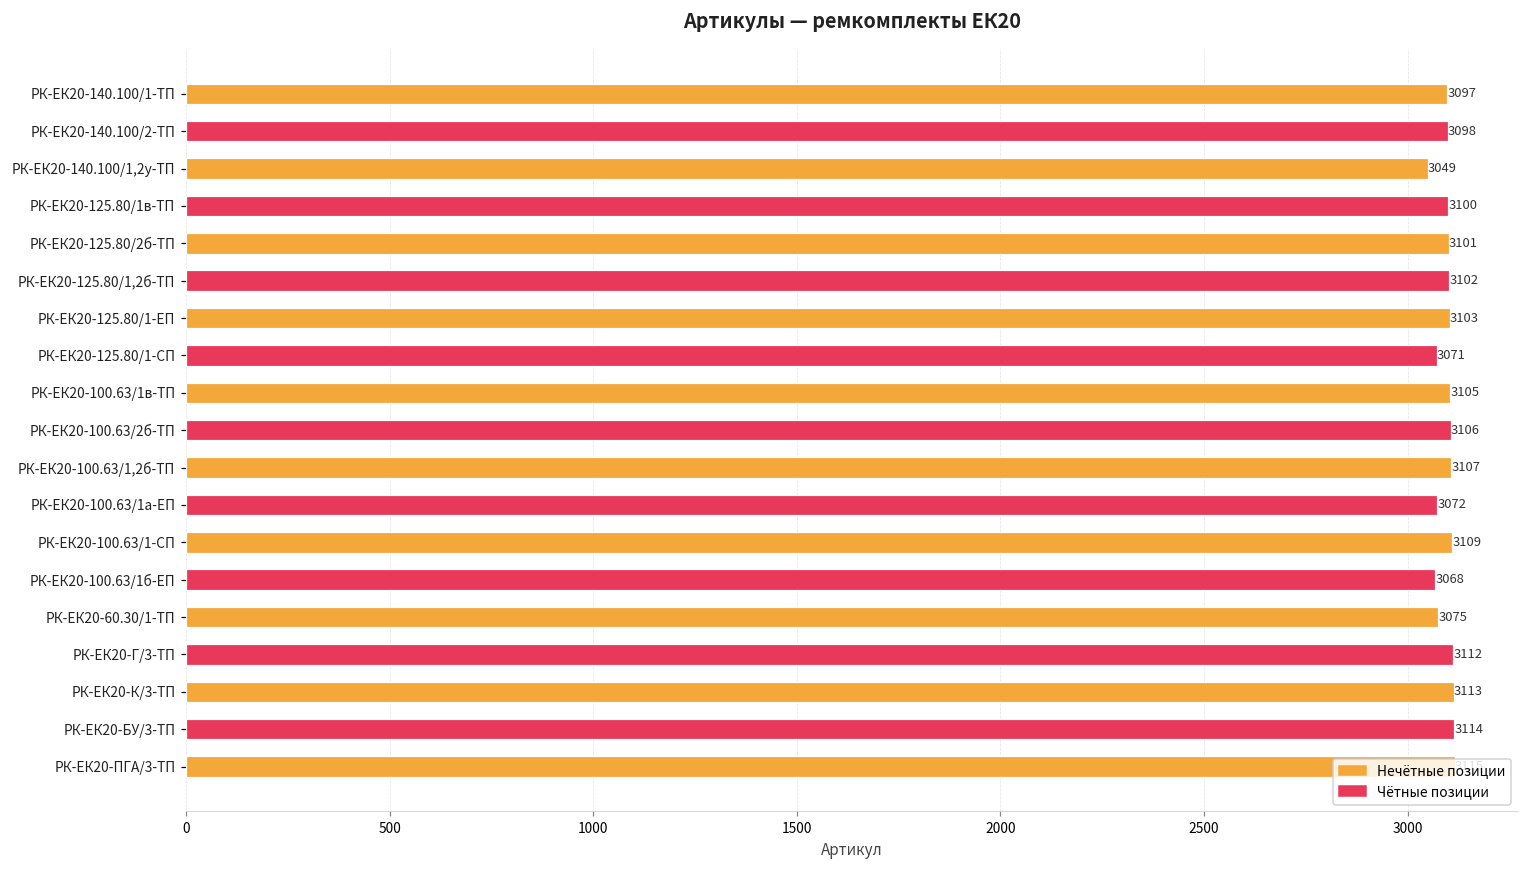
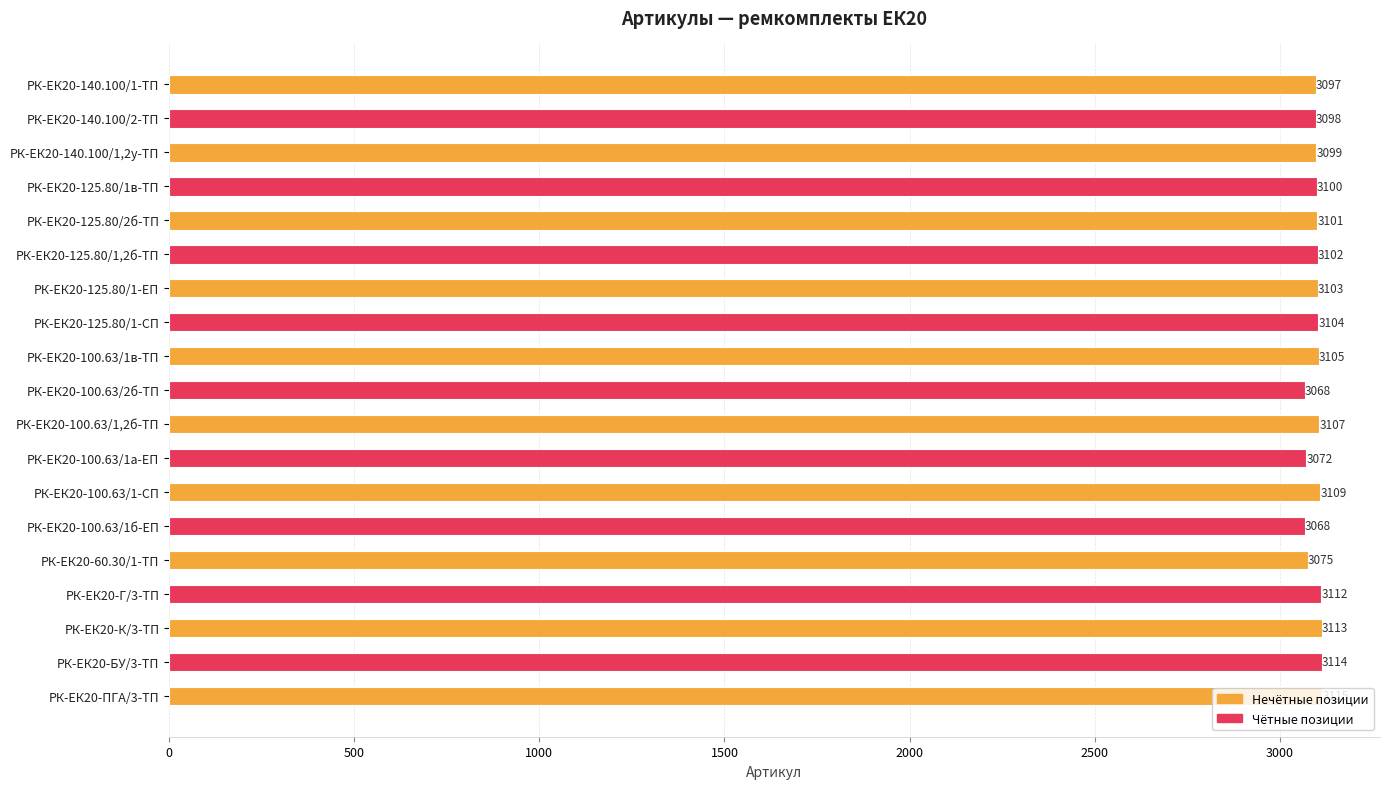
  {
    "РК-ЕК20-140.100/1-ТП": 3097,
    "РК-ЕК20-140.100/2-ТП": 3098,
-   "РК-ЕК20-140.100/1,2у-ТП": 3049,
+   "РК-ЕК20-140.100/1,2у-ТП": 3099,
    "РК-ЕК20-125.80/1в-ТП": 3100,
    "РК-ЕК20-125.80/2б-ТП": 3101,
    "РК-ЕК20-125.80/1,2б-ТП": 3102,
    "РК-ЕК20-125.80/1-ЕП": 3103,
-   "РК-ЕК20-125.80/1-СП": 3071,
+   "РК-ЕК20-125.80/1-СП": 3104,
    "РК-ЕК20-100.63/1в-ТП": 3105,
-   "РК-ЕК20-100.63/2б-ТП": 3106,
+   "РК-ЕК20-100.63/2б-ТП": 3068,
    "РК-ЕК20-100.63/1,2б-ТП": 3107,
    "РК-ЕК20-100.63/1а-ЕП": 3072,
    "РК-ЕК20-100.63/1-СП": 3109,
    "РК-ЕК20-100.63/1б-ЕП": 3068,
    "РК-ЕК20-60.30/1-ТП": 3075,
    "РК-ЕК20-Г/3-ТП": 3112,
    "РК-ЕК20-К/3-ТП": 3113,
    "РК-ЕК20-БУ/3-ТП": 3114
  }
